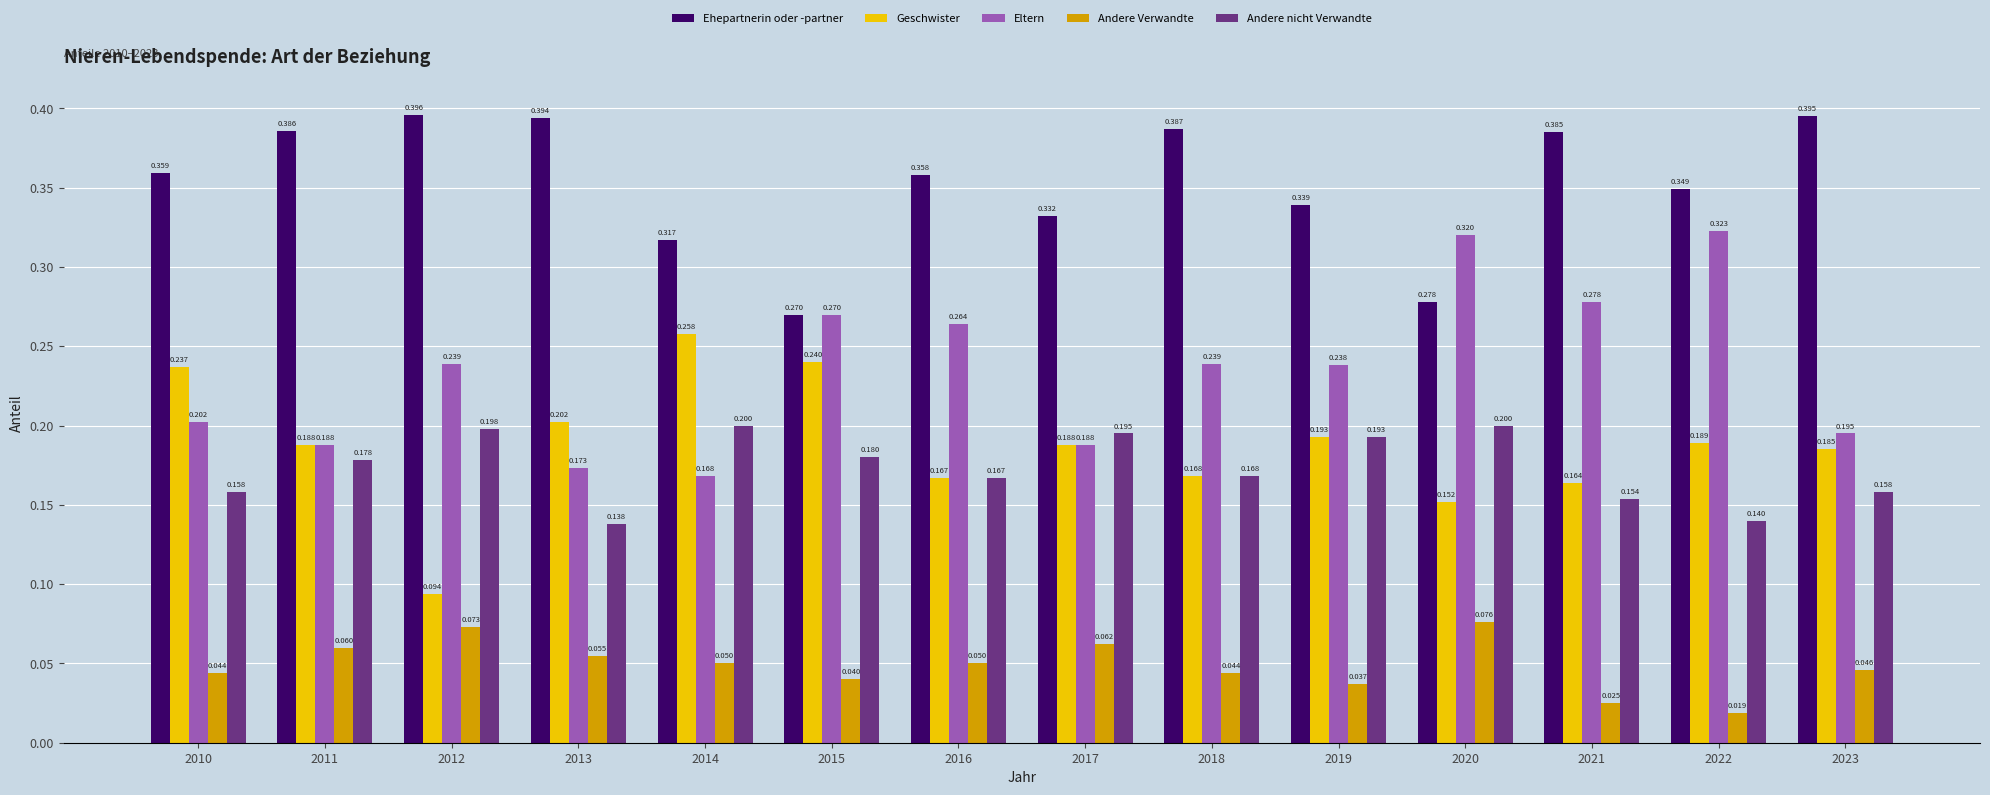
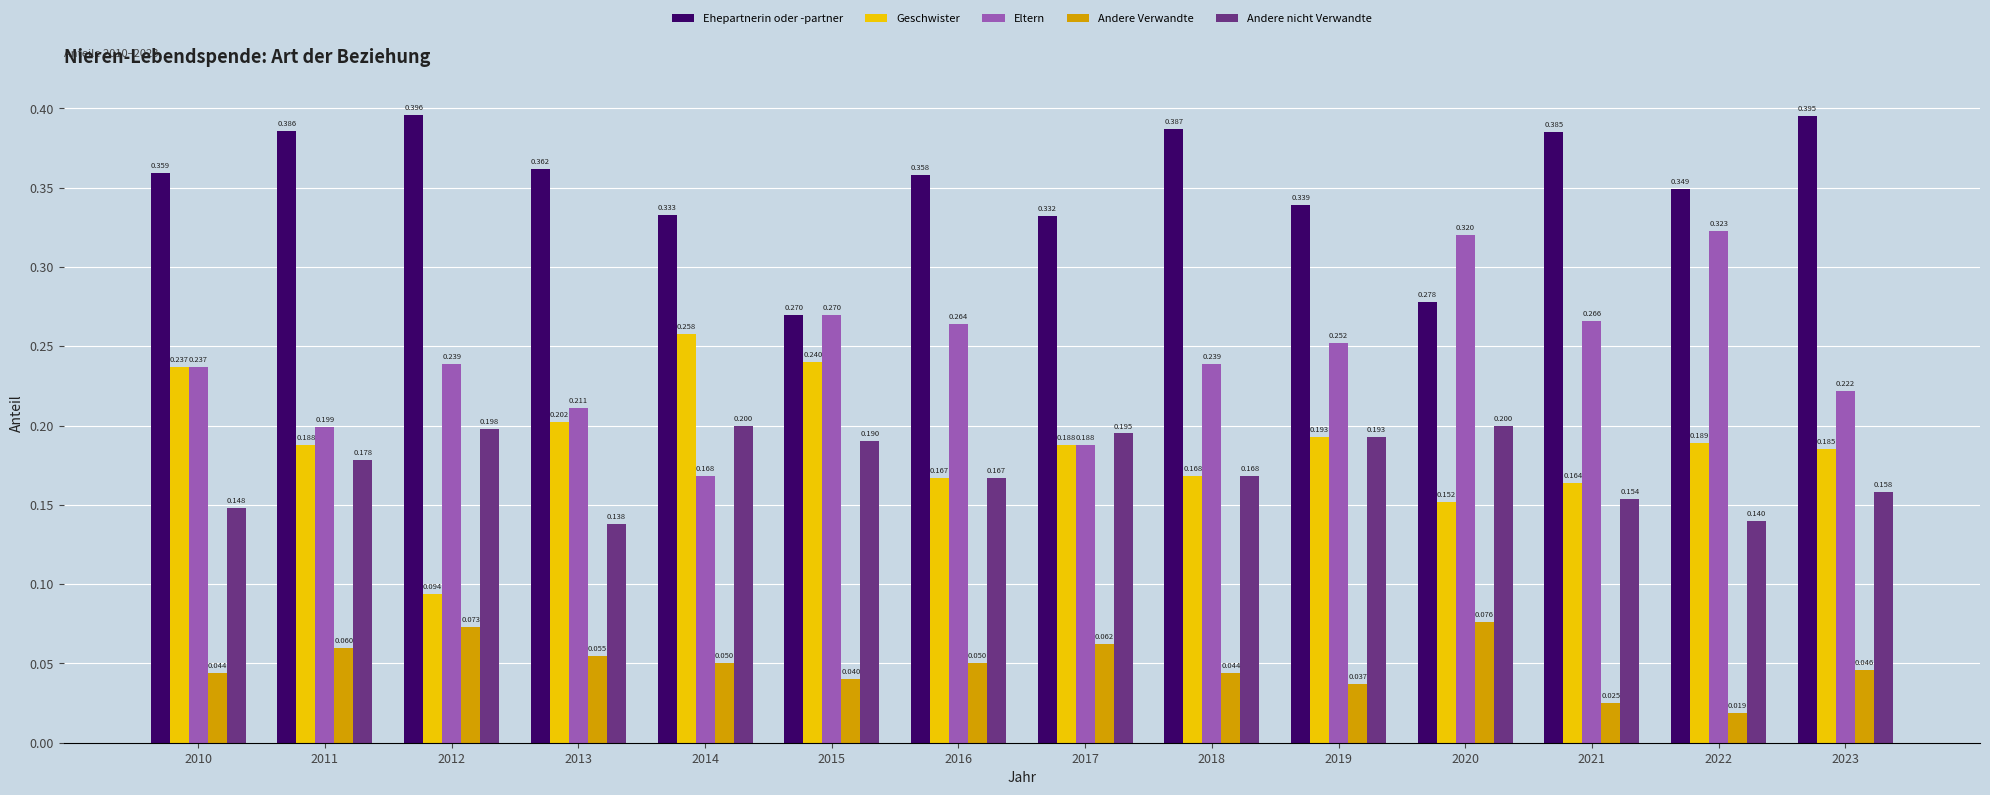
  {
    "Ehepartnerin oder -partner": {
      "2010": 0.359,
      "2011": 0.386,
      "2012": 0.396,
-     "2013": 0.394,
-     "2014": 0.317,
+     "2013": 0.362,
+     "2014": 0.333,
      "2015": 0.270,
      "2016": 0.358,
      "2017": 0.332,
      "2018": 0.387,
      "2019": 0.339,
      "2020": 0.278,
      "2021": 0.385,
      "2022": 0.349,
      "2023": 0.395
    },
    "Eltern": {
-     "2010": 0.202,
-     "2011": 0.188,
+     "2010": 0.237,
+     "2011": 0.199,
      "2012": 0.239,
-     "2013": 0.173,
+     "2013": 0.211,
      "2014": 0.168,
      "2015": 0.270,
      "2016": 0.264,
      "2017": 0.188,
      "2018": 0.239,
-     "2019": 0.238,
+     "2019": 0.252,
      "2020": 0.320,
-     "2021": 0.278,
+     "2021": 0.266,
      "2022": 0.323,
-     "2023": 0.195
+     "2023": 0.222
    },
    "Andere nicht Verwandte": {
-     "2010": 0.158,
+     "2010": 0.148,
      "2011": 0.178,
      "2012": 0.198,
      "2013": 0.138,
      "2014": 0.200,
-     "2015": 0.180,
+     "2015": 0.190,
      "2016": 0.167,
      "2017": 0.195,
      "2018": 0.168,
      "2019": 0.193,
      "2020": 0.200,
      "2021": 0.154,
      "2022": 0.140,
      "2023": 0.158
    }
  }
